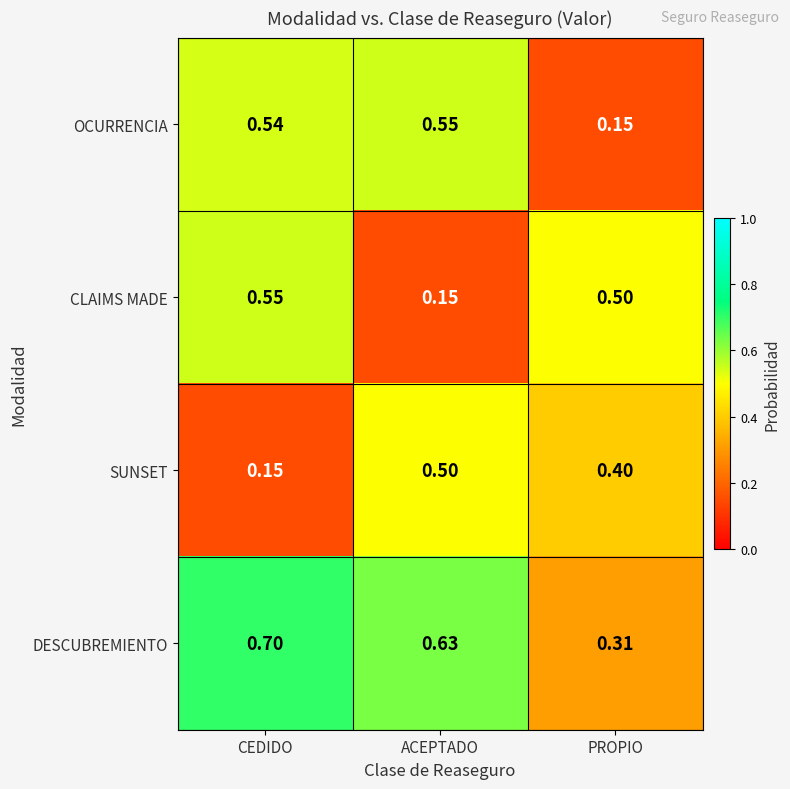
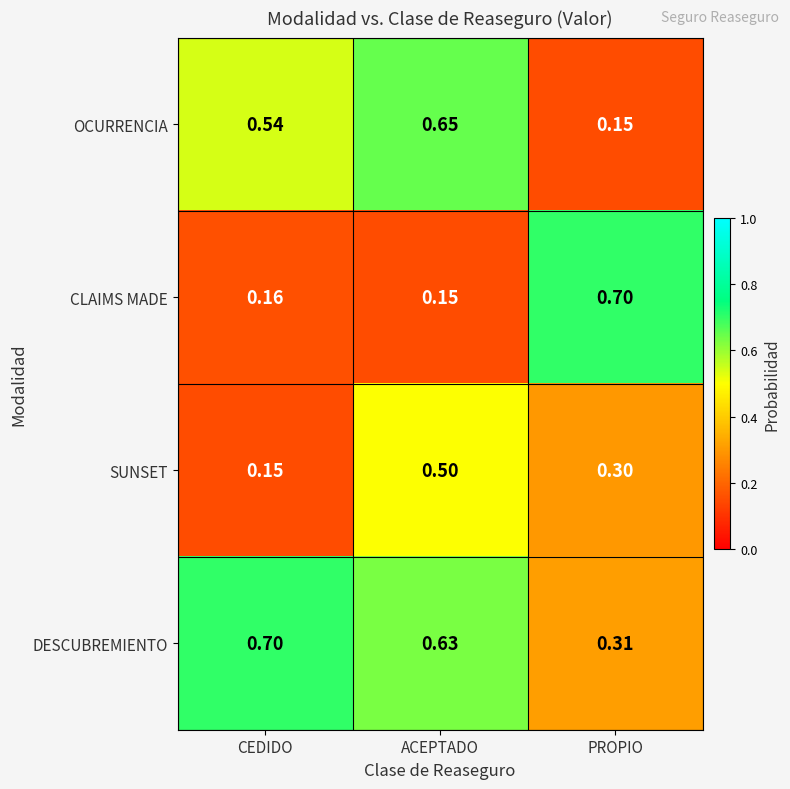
  {
    "OCURRENCIA": {
      "CEDIDO": 0.54,
-     "ACEPTADO": 0.55,
+     "ACEPTADO": 0.65,
      "PROPIO": 0.15
    },
    "CLAIMS MADE": {
-     "CEDIDO": 0.55,
+     "CEDIDO": 0.16,
      "ACEPTADO": 0.15,
-     "PROPIO": 0.50
+     "PROPIO": 0.70
    },
    "SUNSET": {
      "CEDIDO": 0.15,
      "ACEPTADO": 0.50,
-     "PROPIO": 0.40
+     "PROPIO": 0.30
    },
    "DESCUBREMIENTO": {
      "CEDIDO": 0.70,
      "ACEPTADO": 0.63,
      "PROPIO": 0.31
    }
  }
